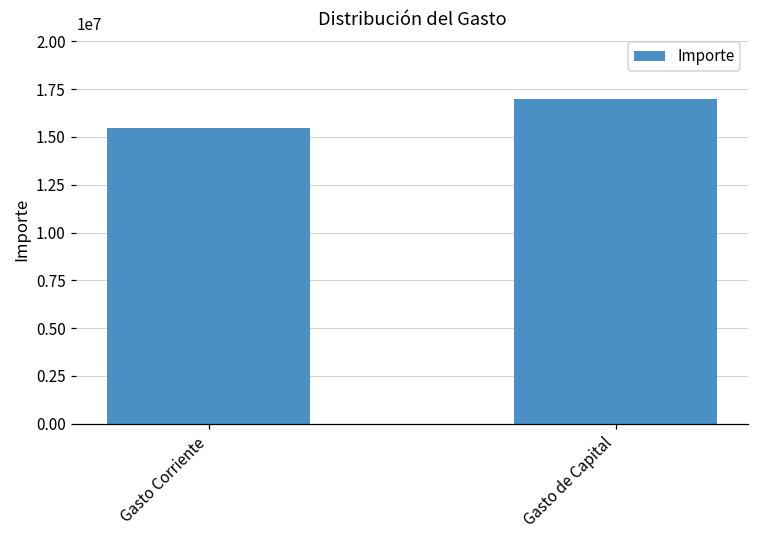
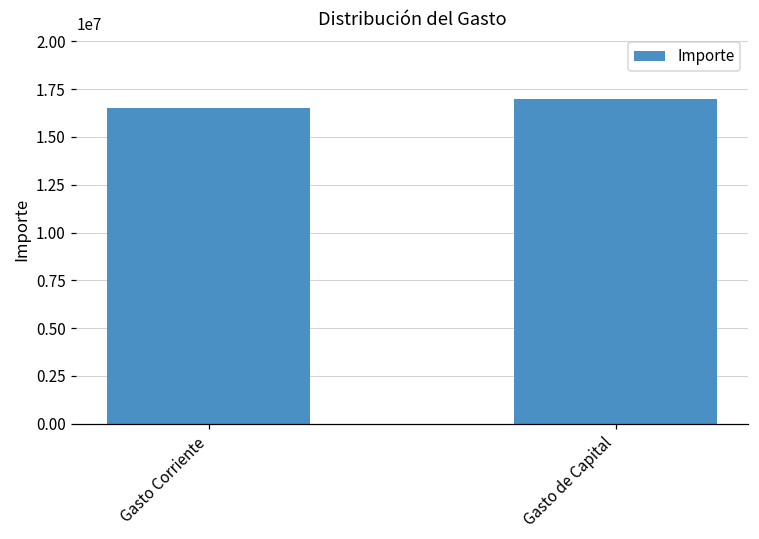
  {
-   "Gasto Corriente": 15500000,
+   "Gasto Corriente": 16500000,
    "Gasto de Capital": 17000000
  }
